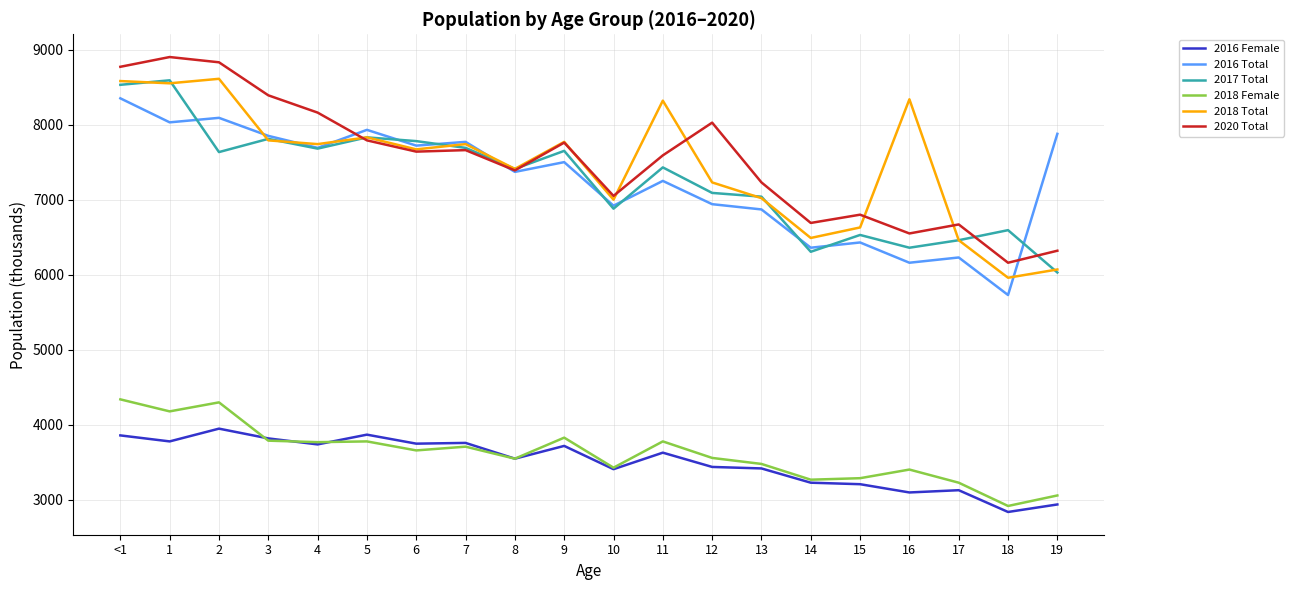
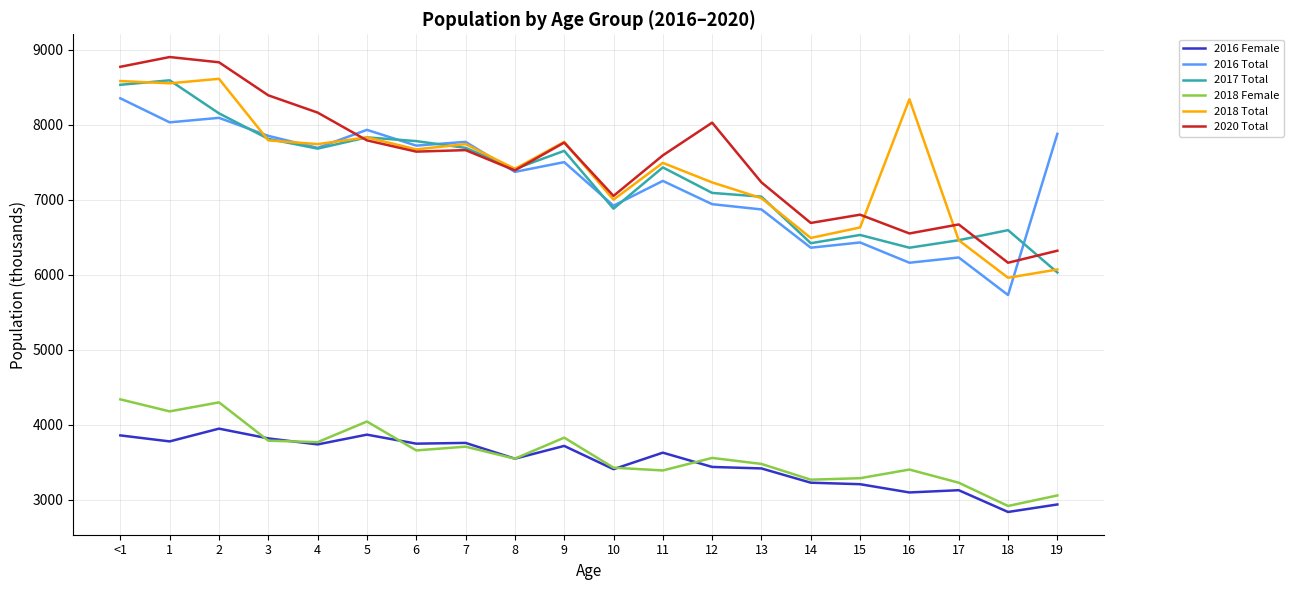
  {
    "2016 Female": {
      "<1": 3900,
      "1": 3800,
      "2": 4000,
      "5": 3900,
      "6": 3800,
      "7": 3800,
      "9": 3700,
      "11": 3600,
      "12": 3400,
      "13": 3400,
      "14": 3200,
      "15": 3200,
      "16": 3100,
      "17": 3100,
      "18": 2800,
      "19": 2900
    },
    "2016 Total": {
      "<1": 8400,
      "1": 8000,
      "2": 8100,
      "3": 7900,
      "5": 7900,
      "6": 7700,
      "9": 7500,
      "10": 6900,
      "11": 7300,
      "12": 6900,
      "13": 6900,
      "14": 6400,
      "15": 6400,
      "16": 6200,
      "17": 6200,
      "18": 5700,
      "19": 7900
    },
    "2017 Total": {
      "<1": 8500,
      "1": 8600,
-     "2": 7600,
+     "2": 8200,
      "6": 7800,
      "9": 7700,
      "10": 6900,
      "11": 7400,
      "12": 7100,
-     "14": 6300,
+     "14": 6400,
      "15": 6500,
      "16": 6400,
      "18": 6600,
      "19": 6000
    },
    "2018 Female": {
      "<1": 4300,
      "1": 4200,
      "2": 4300,
-     "5": 3800,
+     "5": 4000,
      "6": 3700,
      "7": 3700,
      "9": 3800,
-     "11": 3800,
+     "11": 3400,
      "12": 3600,
      "13": 3500,
      "14": 3300,
      "15": 3300,
      "16": 3400,
      "17": 3200,
      "18": 2900,
      "19": 3100
    },
    "2018 Total": {
      "<1": 8600,
      "1": 8600,
      "2": 8600,
      "4": 7700,
      "10": 7000,
-     "11": 8300,
+     "11": 7500,
      "12": 7200,
      "14": 6500,
      "15": 6600,
      "16": 8300,
      "18": 6000,
      "19": 6100
    },
    "2020 Total": {
      "<1": 8800,
      "1": 8900,
      "2": 8800,
      "3": 8400,
      "4": 8200,
      "5": 7800,
      "10": 7100,
      "11": 7600,
      "12": 8000,
      "13": 7200,
      "14": 6700,
      "15": 6800,
      "16": 6600,
      "17": 6700,
      "18": 6200,
      "19": 6300
    }
  }
